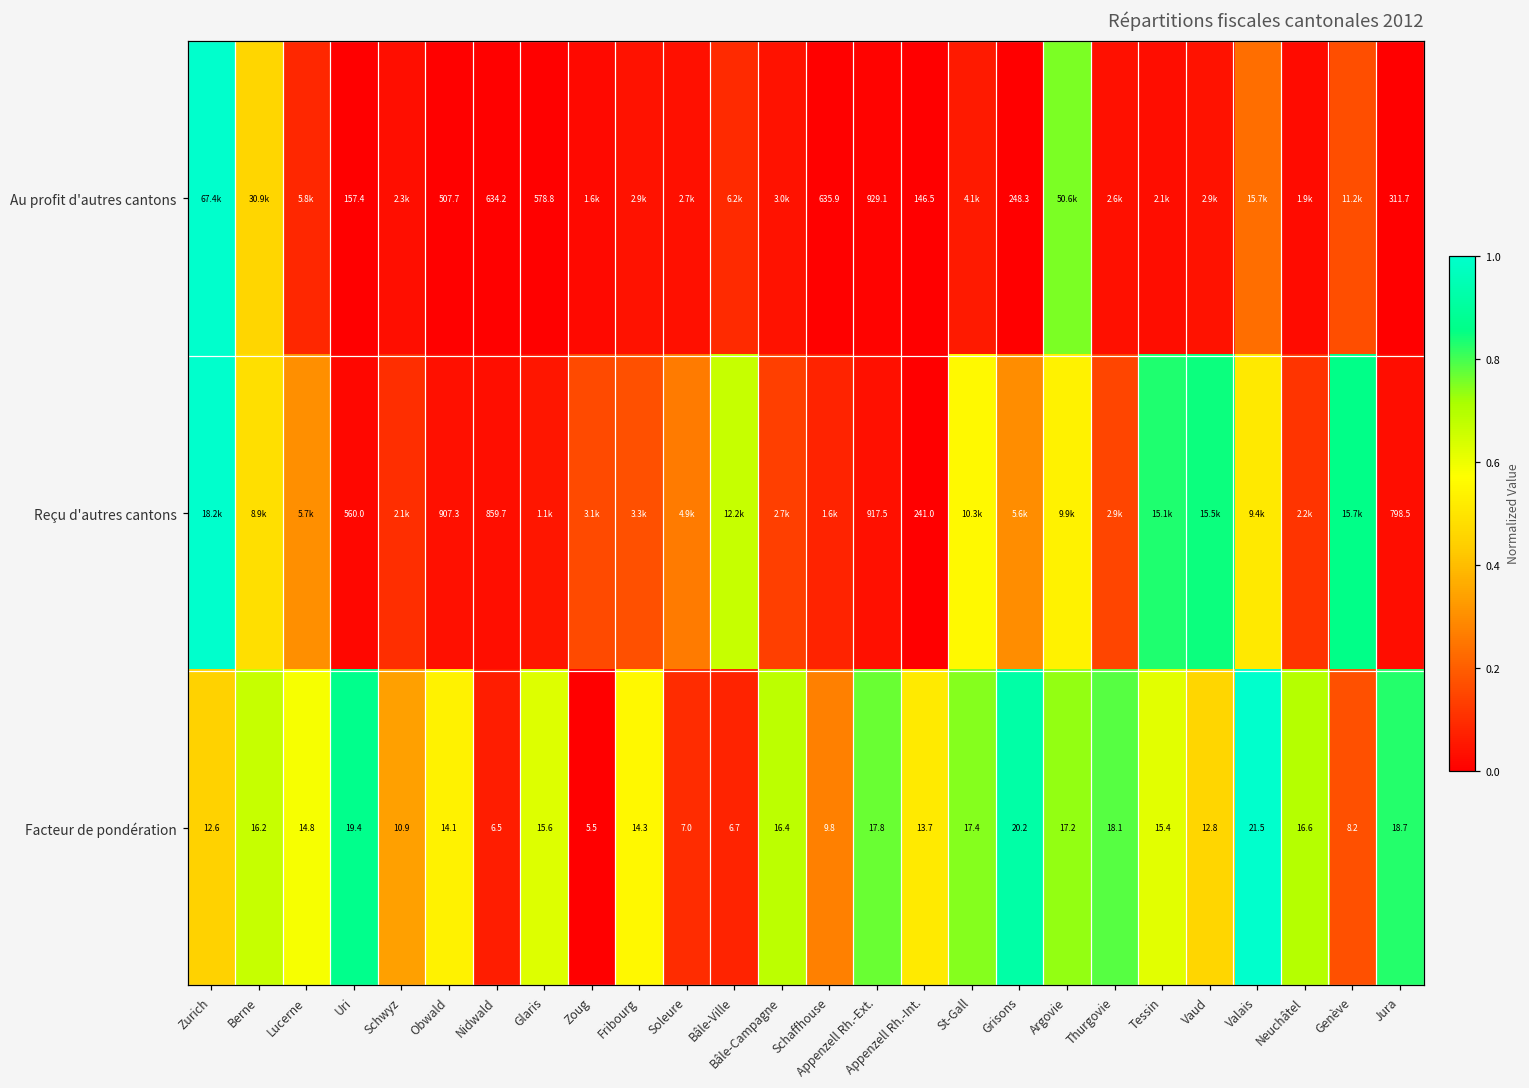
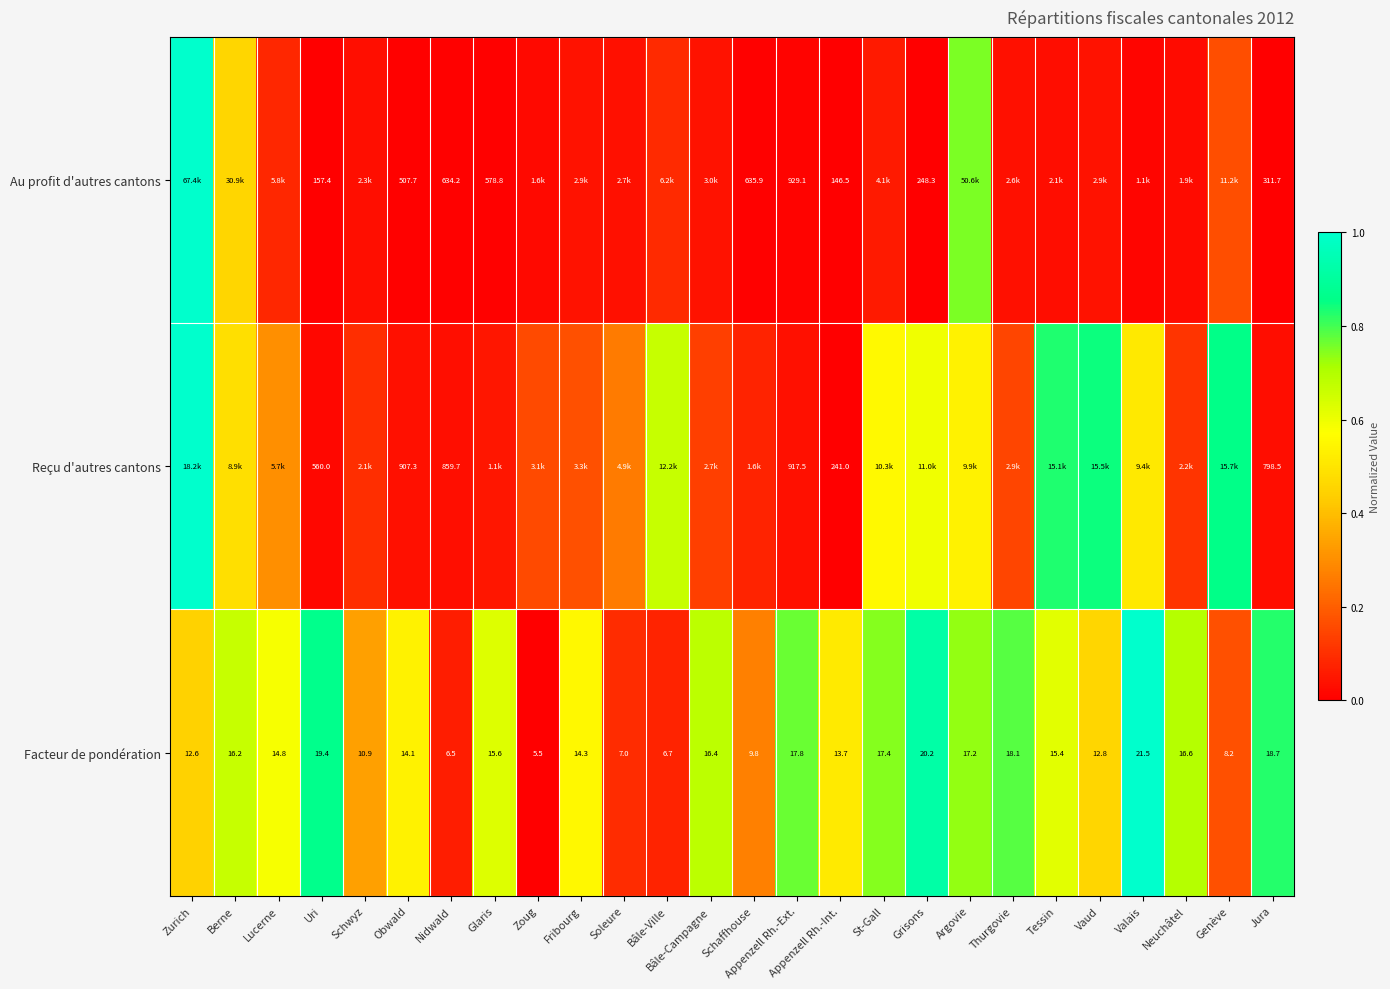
  {
    "Au profit d'autres cantons": {
      "Zurich": "67.4k",
      "Berne": "30.9k",
      "Lucerne": "5.8k",
      "Uri": "157.4",
      "Schwyz": "2.3k",
      "Obwald": "507.7",
      "Nidwald": "634.2",
      "Glaris": "578.8",
      "Zoug": "1.6k",
      "Fribourg": "2.9k",
      "Soleure": "2.7k",
      "Bâle-Ville": "6.2k",
      "Bâle-Campagne": "3.0k",
      "Schaffhouse": "635.9",
      "Appenzell Rh.-Ext.": "929.1",
      "Appenzell Rh.-Int.": "146.5",
      "St-Gall": "4.1k",
      "Grisons": "248.3",
      "Argovie": "50.6k",
      "Thurgovie": "2.6k",
      "Tessin": "2.1k",
      "Vaud": "2.9k",
-     "Valais": "15.7k",
+     "Valais": "1.1k",
      "Neuchâtel": "1.9k",
      "Genève": "11.2k",
      "Jura": "311.7"
    },
    "Reçu d'autres cantons": {
      "Zurich": "18.2k",
      "Berne": "8.9k",
      "Lucerne": "5.7k",
      "Uri": "560.0",
      "Schwyz": "2.1k",
      "Obwald": "907.3",
      "Nidwald": "859.7",
      "Glaris": "1.1k",
      "Zoug": "3.1k",
      "Fribourg": "3.3k",
      "Soleure": "4.9k",
      "Bâle-Ville": "12.2k",
      "Bâle-Campagne": "2.7k",
      "Schaffhouse": "1.6k",
      "Appenzell Rh.-Ext.": "917.5",
      "Appenzell Rh.-Int.": "241.0",
      "St-Gall": "10.3k",
-     "Grisons": "5.6k",
+     "Grisons": "11.0k",
      "Argovie": "9.9k",
      "Thurgovie": "2.9k",
      "Tessin": "15.1k",
      "Vaud": "15.5k",
      "Valais": "9.4k",
      "Neuchâtel": "2.2k",
      "Genève": "15.7k",
      "Jura": "798.5"
    },
    "Facteur de pondération": {
      "Zurich": "12.6",
      "Berne": "16.2",
      "Lucerne": "14.8",
      "Uri": "19.4",
      "Schwyz": "10.9",
      "Obwald": "14.1",
      "Nidwald": "6.5",
      "Glaris": "15.6",
      "Zoug": "5.5",
      "Fribourg": "14.3",
      "Soleure": "7.0",
      "Bâle-Ville": "6.7",
      "Bâle-Campagne": "16.4",
      "Schaffhouse": "9.8",
      "Appenzell Rh.-Ext.": "17.8",
      "Appenzell Rh.-Int.": "13.7",
      "St-Gall": "17.4",
      "Grisons": "20.2",
      "Argovie": "17.2",
      "Thurgovie": "18.1",
      "Tessin": "15.4",
      "Vaud": "12.8",
      "Valais": "21.5",
      "Neuchâtel": "16.6",
      "Genève": "8.2",
      "Jura": "18.7"
    }
  }
